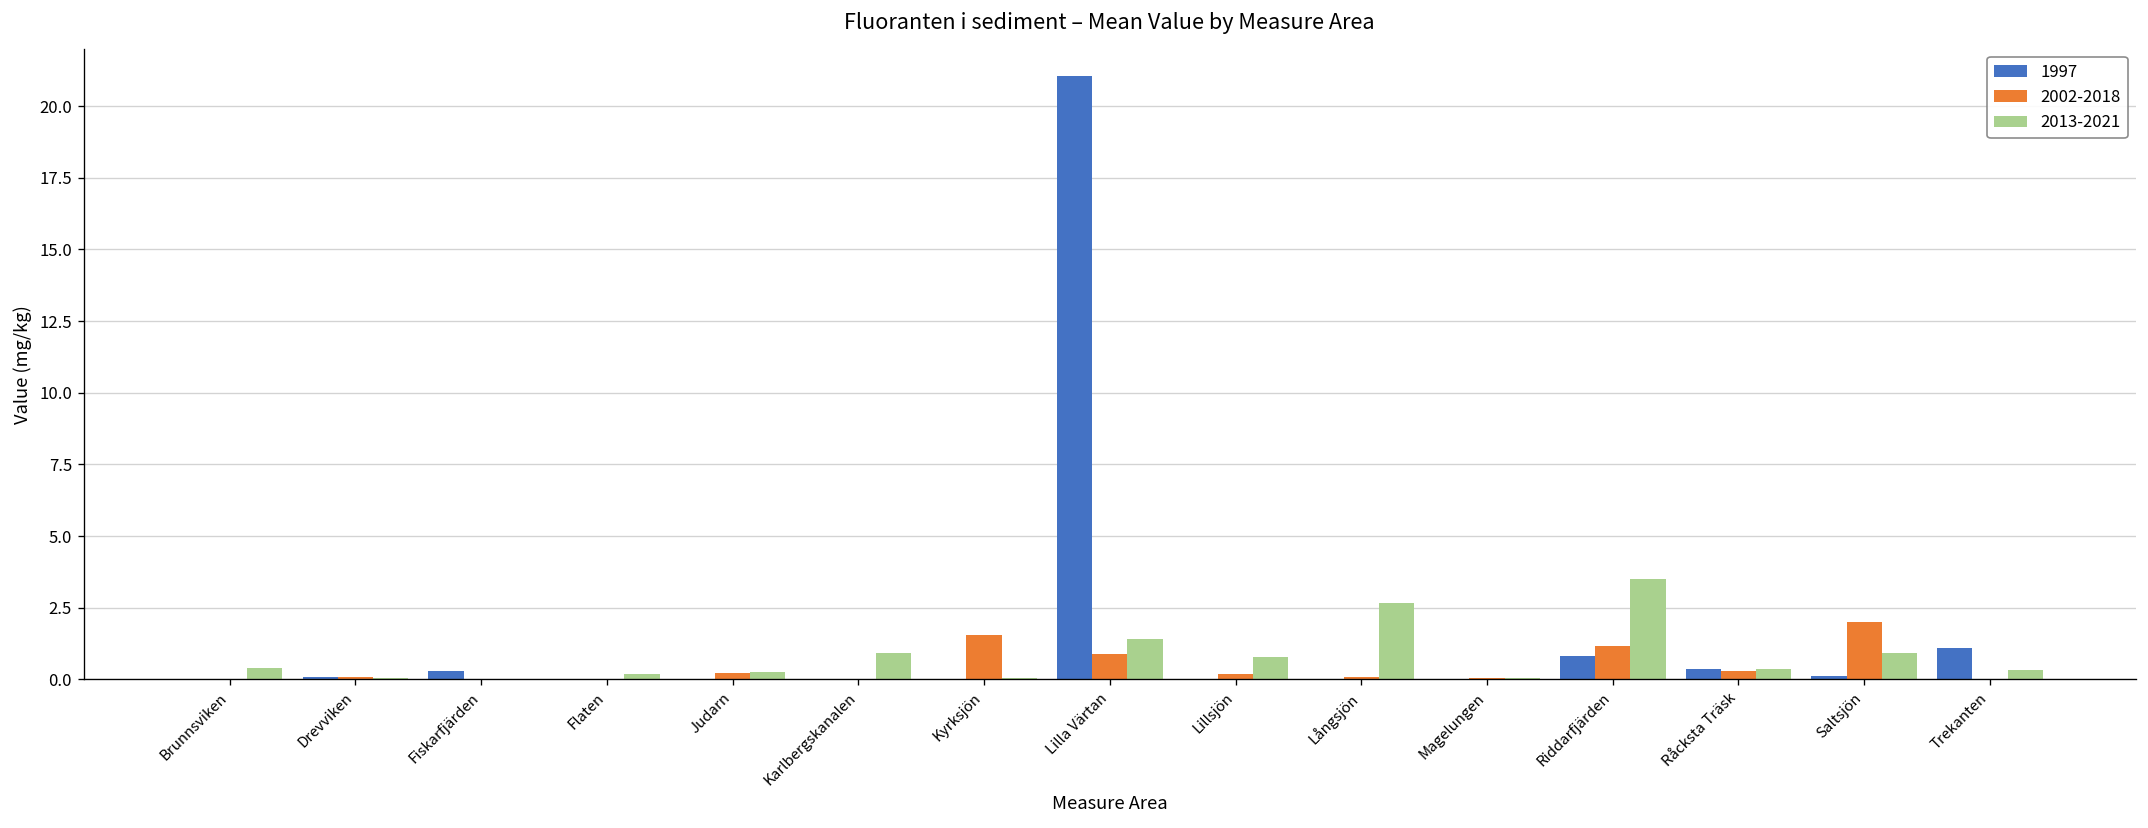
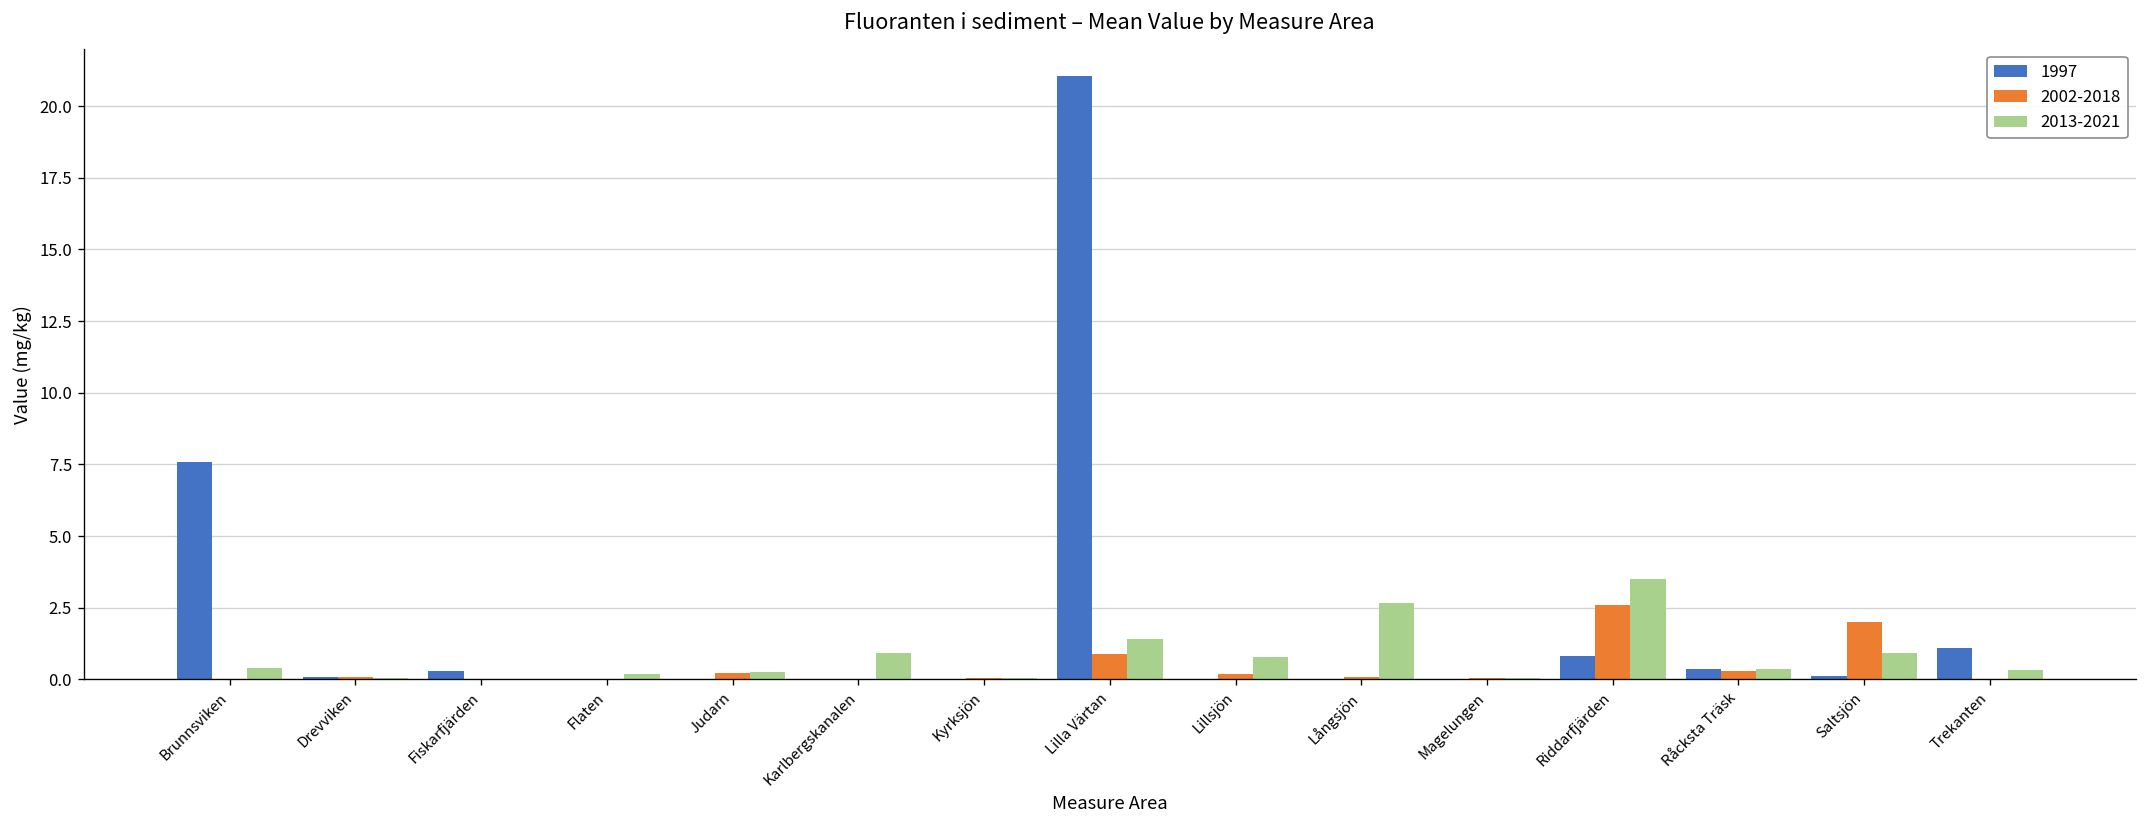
  {
    "1997": {
-     "Brunnsviken": 0.0,
+     "Brunnsviken": 7.6,
      "Fiskarfjärden": 0.3,
      "Karlbergskanalen": 0.0,
      "Lilla Värtan": 21.0,
      "Riddarfjärden": 0.8,
      "Råcksta Träsk": 0.4,
      "Saltsjön": 0.1,
      "Trekanten": 1.1
    },
    "2002-2018": {
      "Brunnsviken": 0.0,
      "Fiskarfjärden": 0.0,
      "Judarn": 0.2,
      "Karlbergskanalen": 0.0,
-     "Kyrksjön": 1.6,
+     "Kyrksjön": 0.1,
      "Lilla Värtan": 0.9,
      "Lillsjön": 0.2,
-     "Riddarfjärden": 1.2,
+     "Riddarfjärden": 2.6,
      "Råcksta Träsk": 0.3,
      "Saltsjön": 2.0,
      "Trekanten": 0.0
    },
    "2013-2021": {
      "Brunnsviken": 0.4,
      "Fiskarfjärden": 0.0,
      "Flaten": 0.2,
      "Judarn": 0.3,
      "Karlbergskanalen": 0.9,
      "Lilla Värtan": 1.4,
      "Lillsjön": 0.8,
      "Långsjön": 2.7,
      "Riddarfjärden": 3.5,
      "Råcksta Träsk": 0.4,
      "Saltsjön": 0.9,
      "Trekanten": 0.3
    }
  }
